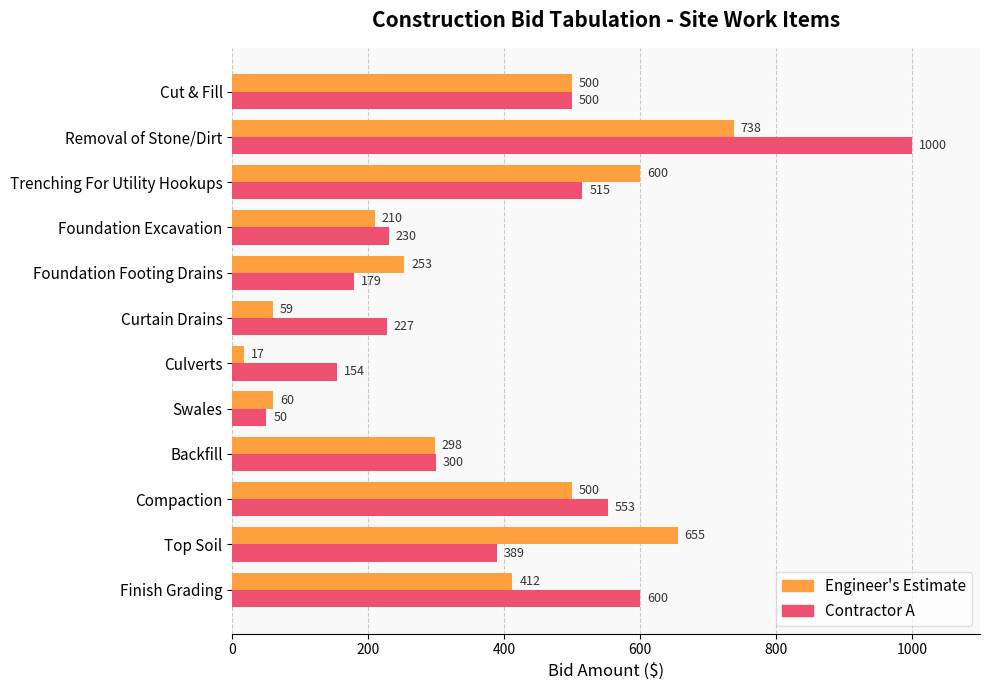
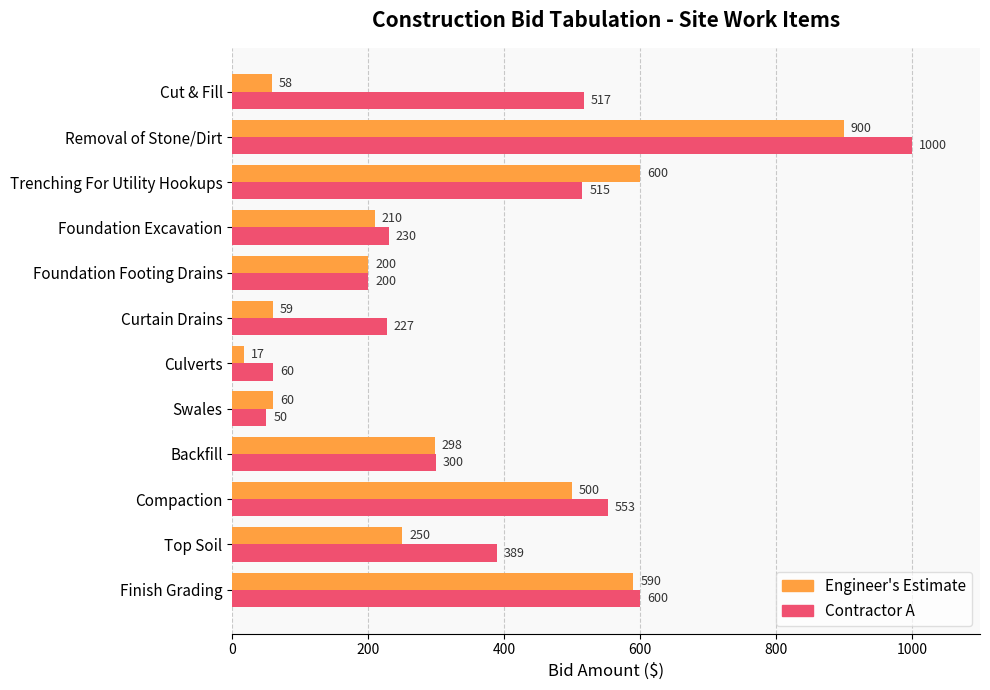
  {
    "Engineer's Estimate": {
-     "Cut & Fill": 500,
-     "Removal of Stone/Dirt": 738,
+     "Cut & Fill": 58,
+     "Removal of Stone/Dirt": 900,
      "Trenching For Utility Hookups": 600,
      "Foundation Excavation": 210,
-     "Foundation Footing Drains": 253,
+     "Foundation Footing Drains": 200,
      "Curtain Drains": 59,
      "Culverts": 17,
      "Swales": 60,
      "Backfill": 298,
      "Compaction": 500,
-     "Top Soil": 655,
-     "Finish Grading": 412
+     "Top Soil": 250,
+     "Finish Grading": 590
    },
    "Contractor A": {
-     "Cut & Fill": 500,
+     "Cut & Fill": 517,
      "Removal of Stone/Dirt": 1000,
      "Trenching For Utility Hookups": 515,
      "Foundation Excavation": 230,
-     "Foundation Footing Drains": 179,
+     "Foundation Footing Drains": 200,
      "Curtain Drains": 227,
-     "Culverts": 154,
+     "Culverts": 60,
      "Swales": 50,
      "Backfill": 300,
      "Compaction": 553,
      "Top Soil": 389,
      "Finish Grading": 600
    }
  }
